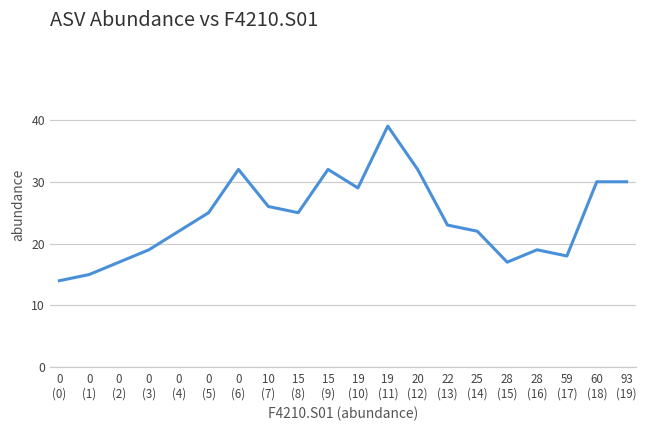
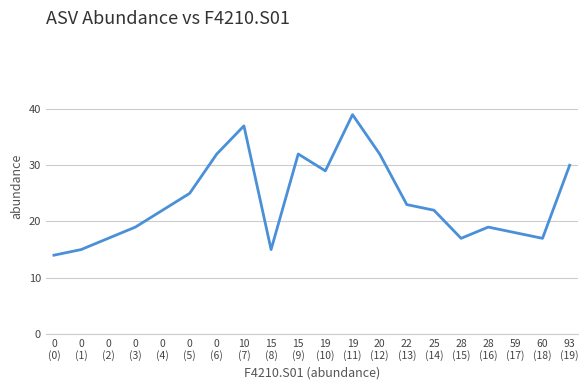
  {
    "0 (0)": 14,
    "0 (1)": 15,
    "0 (2)": 17,
    "0 (3)": 19,
    "0 (4)": 22,
    "0 (5)": 25,
    "0 (6)": 32,
-   "10 (7)": 26,
-   "15 (8)": 25,
+   "10 (7)": 37,
+   "15 (8)": 15,
    "15 (9)": 32,
    "19 (10)": 29,
    "19 (11)": 39,
    "20 (12)": 32,
    "22 (13)": 23,
    "25 (14)": 22,
    "28 (15)": 17,
    "28 (16)": 19,
    "59 (17)": 18,
-   "60 (18)": 30,
+   "60 (18)": 17,
    "93 (19)": 30
  }
